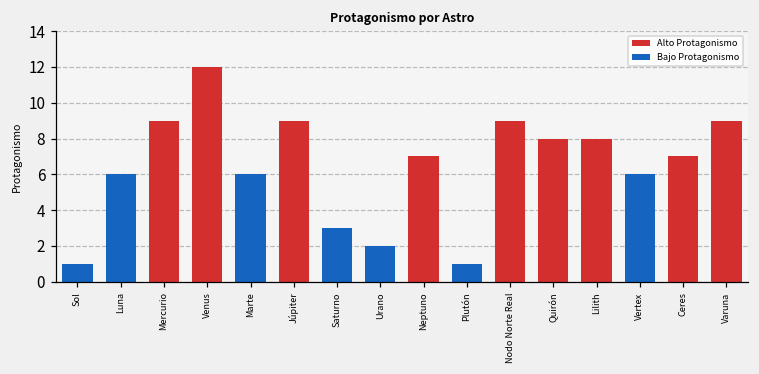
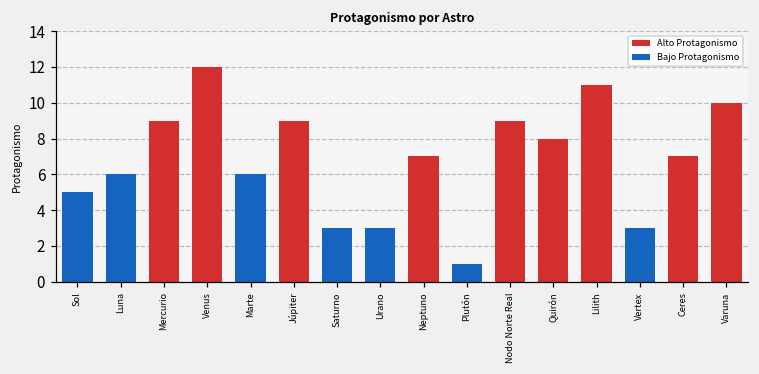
  {
    "Alto Protagonismo": {
      "Sol": 0,
      "Luna": 0,
      "Mercurio": 9,
      "Venus": 12,
      "Marte": 0,
      "Júpiter": 9,
      "Saturno": 0,
      "Urano": 0,
      "Neptuno": 7,
      "Plutón": 0,
      "Nodo Norte Real": 9,
      "Quirón": 8,
-     "Lilith": 8,
+     "Lilith": 11,
      "Vertex": 0,
      "Ceres": 7,
-     "Varuna": 9
+     "Varuna": 10
    },
    "Bajo Protagonismo": {
-     "Sol": 1,
+     "Sol": 5,
      "Luna": 6,
      "Mercurio": 0,
      "Venus": 0,
      "Marte": 6,
      "Júpiter": 0,
      "Saturno": 3,
-     "Urano": 2,
+     "Urano": 3,
      "Neptuno": 0,
      "Plutón": 1,
      "Nodo Norte Real": 0,
      "Quirón": 0,
      "Lilith": 0,
-     "Vertex": 6,
+     "Vertex": 3,
      "Ceres": 0,
      "Varuna": 0
    }
  }
